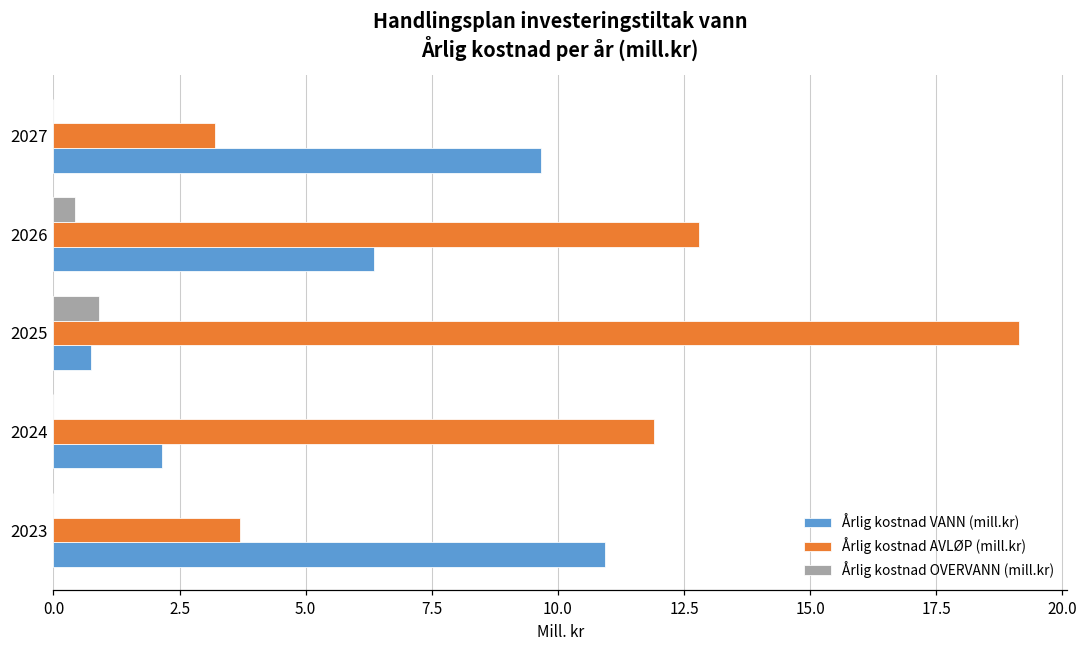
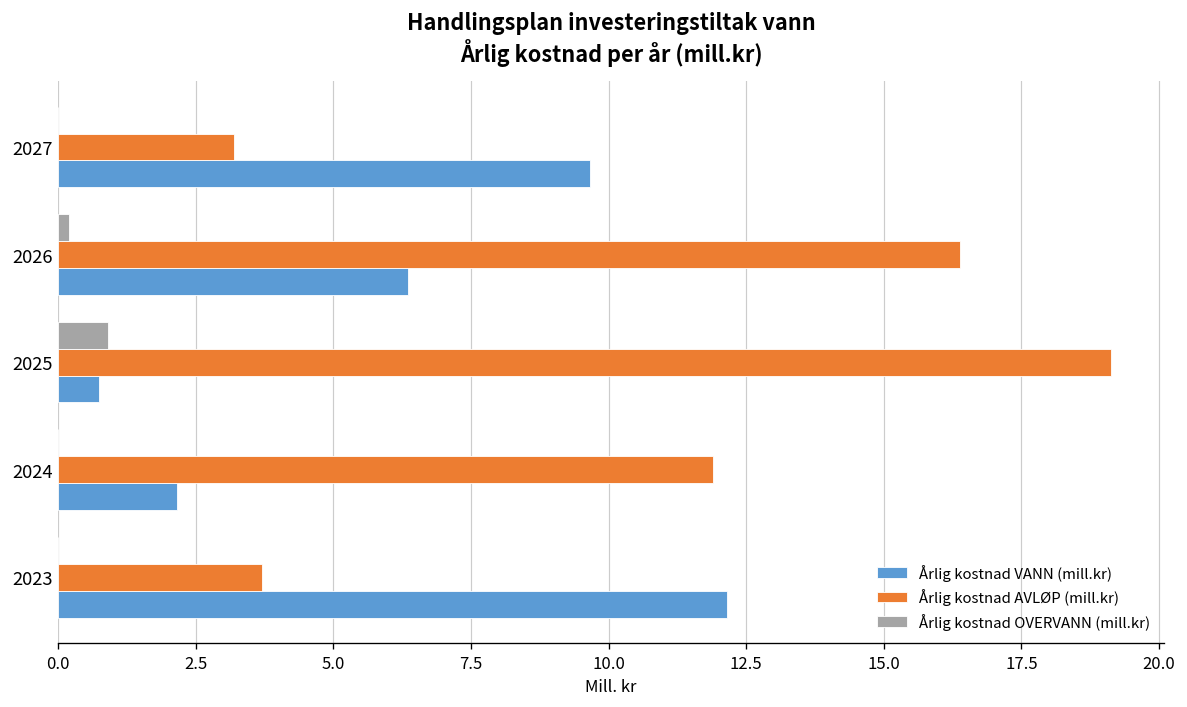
  {
    "Årlig kostnad VANN (mill.kr)": {
      "2027": 9.7,
      "2026": 6.4,
      "2025": 0.7,
      "2024": 2.2,
-     "2023": 10.9
+     "2023": 12.2
    },
    "Årlig kostnad AVLØP (mill.kr)": {
      "2027": 3.2,
-     "2026": 12.8,
+     "2026": 16.4,
      "2025": 19.1,
      "2024": 11.9,
      "2023": 3.7
    },
    "Årlig kostnad OVERVANN (mill.kr)": {
      "2027": 0.0,
-     "2026": 0.4,
+     "2026": 0.2,
      "2025": 0.9,
      "2024": 0.0,
      "2023": 0.0
    }
  }
